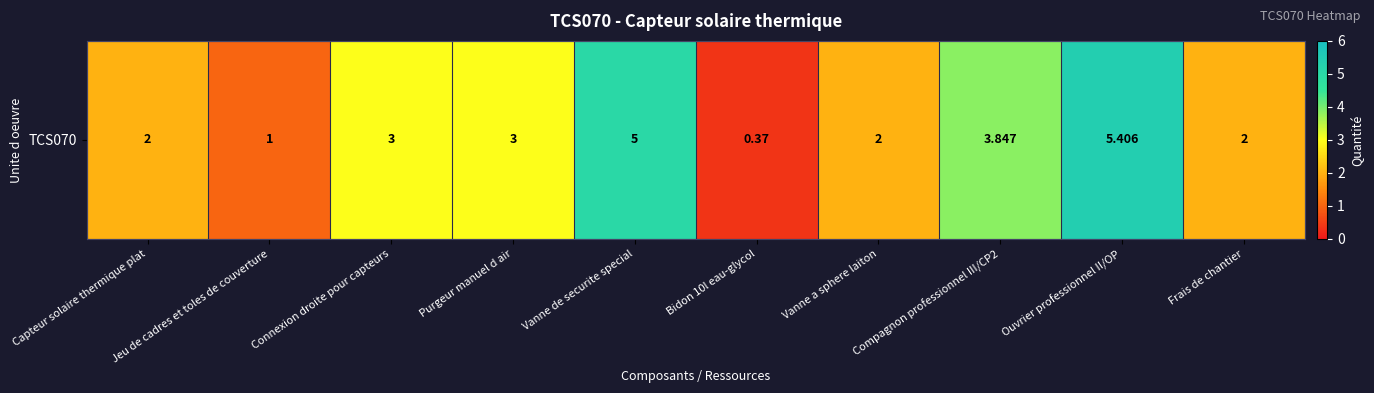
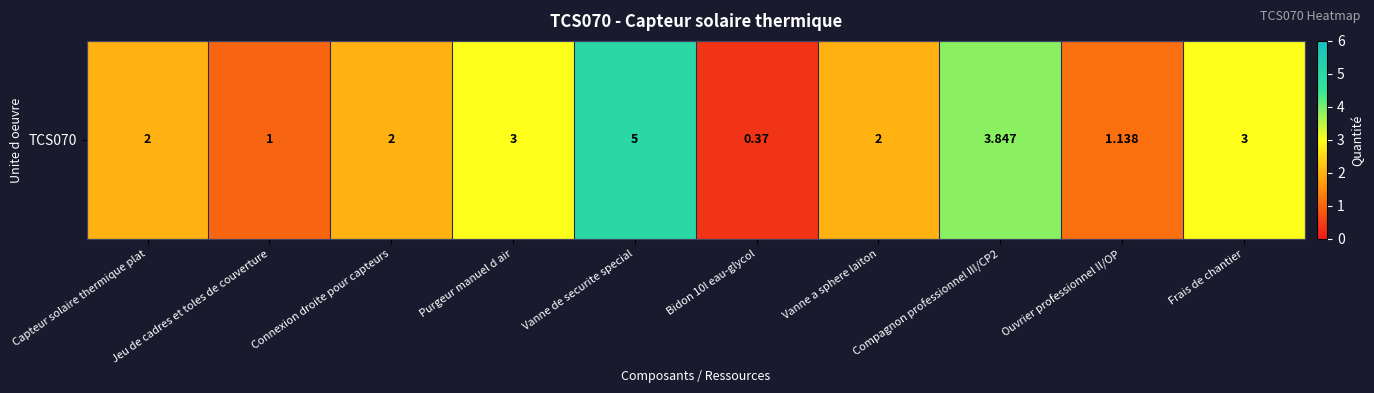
  {
    "TCS070": {
      "Capteur solaire thermique plat": 2,
      "Jeu de cadres et toles de couverture": 1,
-     "Connexion droite pour capteurs": 3,
+     "Connexion droite pour capteurs": 2,
      "Purgeur manuel d air": 3,
      "Vanne de securite special": 5,
      "Bidon 10l eau-glycol": 0.37,
      "Vanne a sphere laiton": 2,
      "Compagnon professionnel III/CP2": 3.847,
-     "Ouvrier professionnel II/OP": 5.406,
-     "Frais de chantier": 2
+     "Ouvrier professionnel II/OP": 1.138,
+     "Frais de chantier": 3
    }
  }
